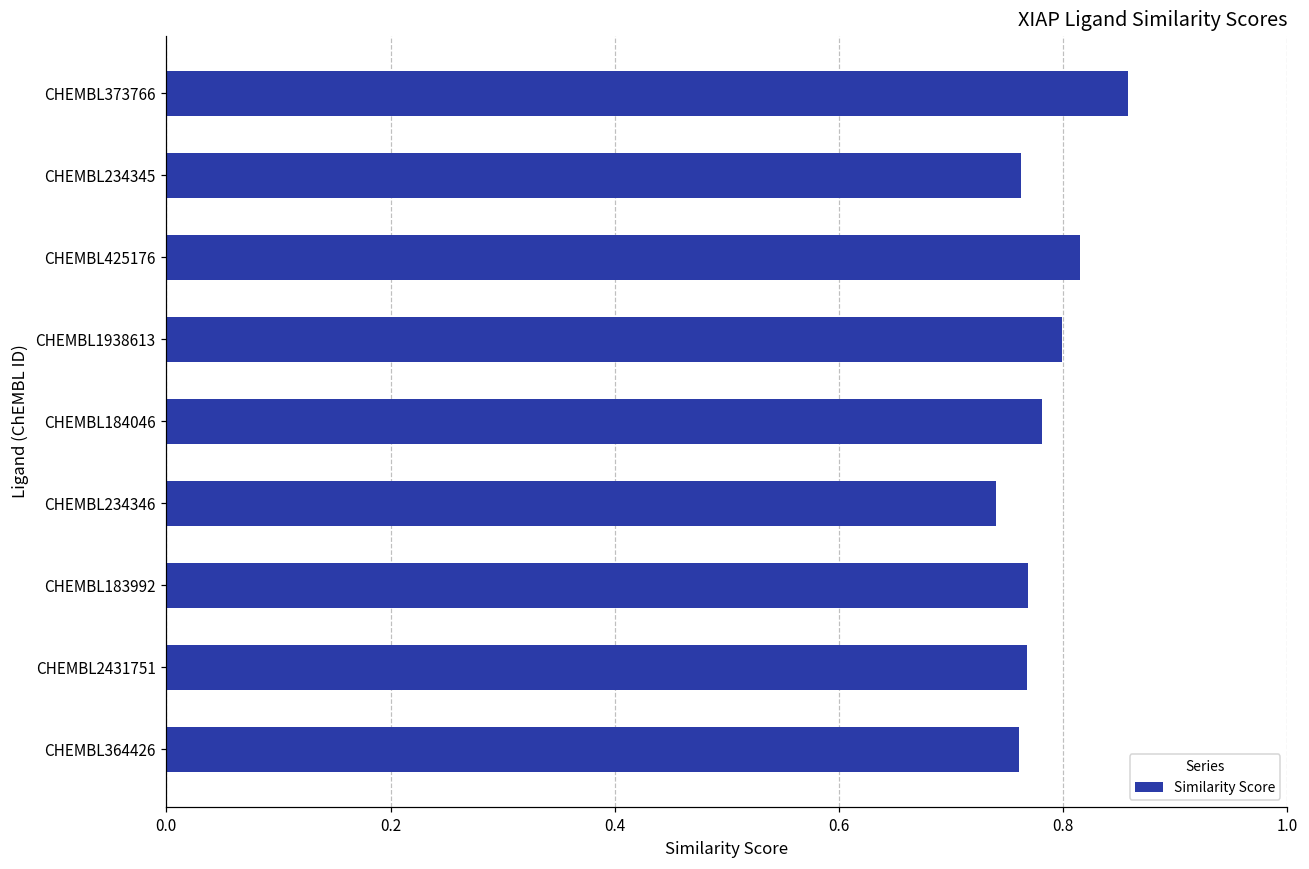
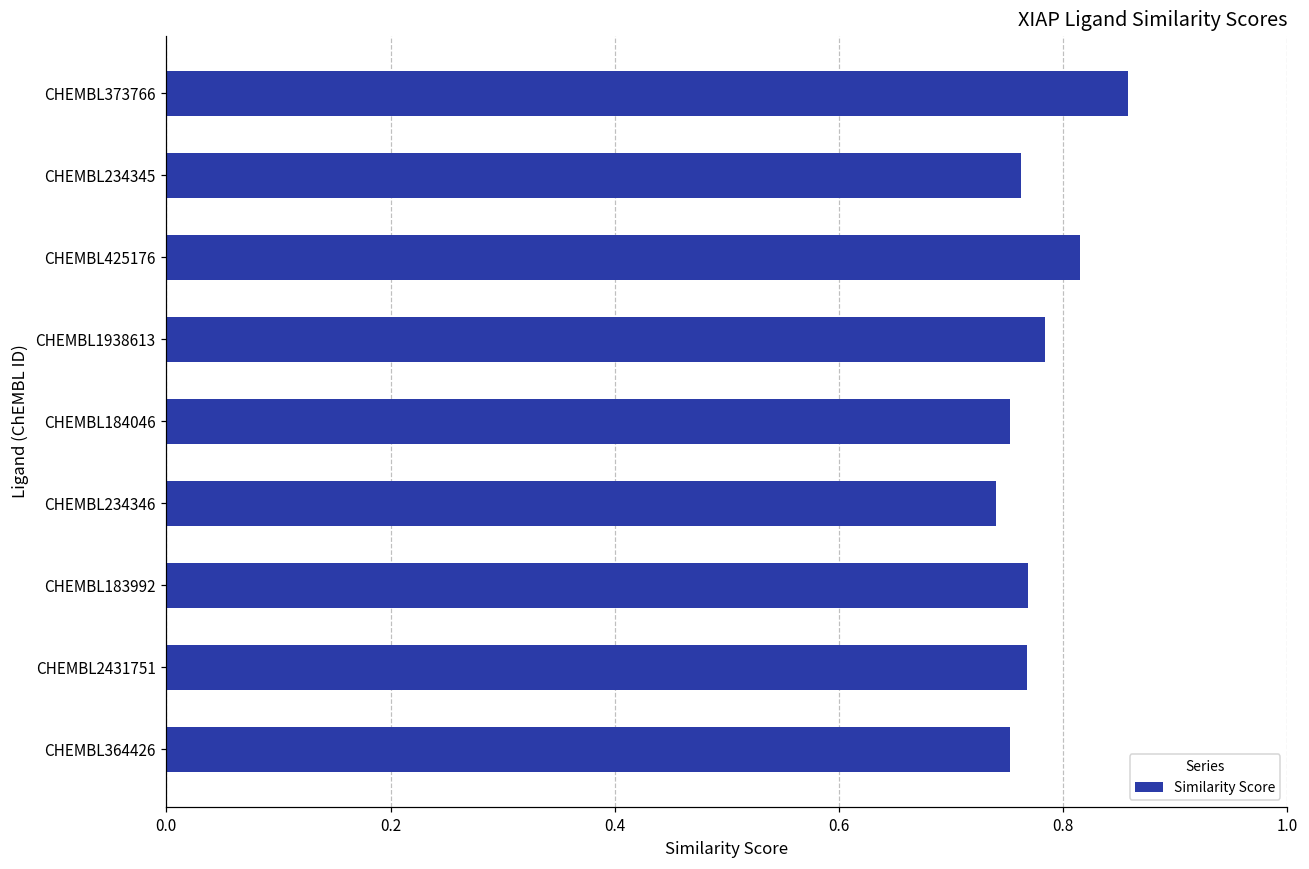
  {
    "CHEMBL373766": 0.858,
    "CHEMBL234345": 0.762,
    "CHEMBL425176": 0.815,
-   "CHEMBL1938613": 0.799,
-   "CHEMBL184046": 0.781,
+   "CHEMBL1938613": 0.784,
+   "CHEMBL184046": 0.753,
    "CHEMBL234346": 0.740,
    "CHEMBL183992": 0.769,
    "CHEMBL2431751": 0.768,
-   "CHEMBL364426": 0.761
+   "CHEMBL364426": 0.753
  }
